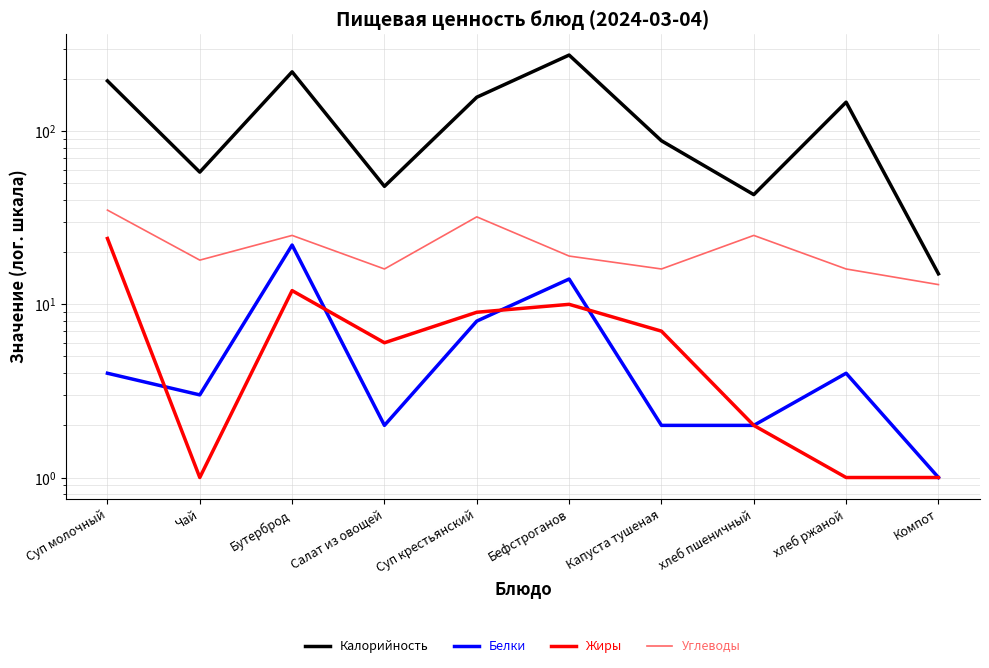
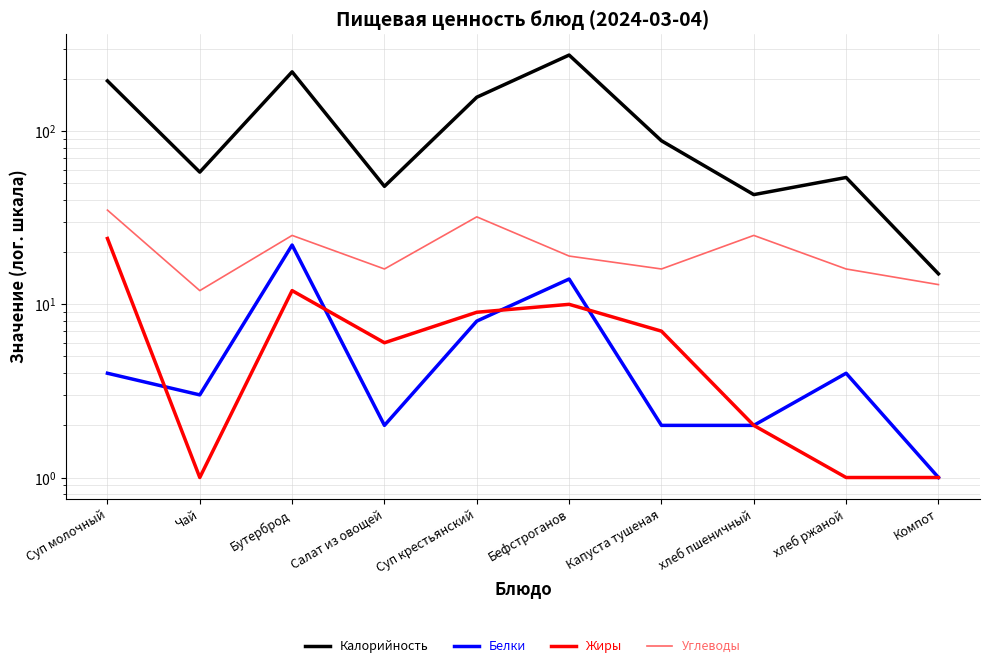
  {
    "Калорийность": {
      "Суп молочный": 200,
      "Чай": 58,
      "Бутерброд": 220,
      "Салат из овощей": 48,
      "Суп крестьянский": 160,
      "Бефстроганов": 280,
      "Капуста тушеная": 90,
      "хлеб пшеничный": 43,
-     "хлеб ржаной": 150,
+     "хлеб ржаной": 54,
      "Компот": 15
    },
    "Белки": {
      "Суп молочный": 4,
      "Чай": 3,
      "Бутерброд": 22,
      "Салат из овощей": 2,
      "Суп крестьянский": 8,
      "Бефстроганов": 14,
      "Капуста тушеная": 2,
      "хлеб ржаной": 4
    },
    "Жиры": {
      "Суп молочный": 24,
      "Чай": 1,
      "Бутерброд": 12,
      "Салат из овощей": 6,
      "Суп крестьянский": 9,
      "Бефстроганов": 10,
      "Капуста тушеная": 7,
      "хлеб ржаной": 1
    },
    "Углеводы": {
      "Суп молочный": 35,
-     "Чай": 18,
+     "Чай": 12,
      "Бутерброд": 25,
      "Салат из овощей": 16,
      "Суп крестьянский": 32,
      "Бефстроганов": 19,
      "Капуста тушеная": 16,
      "хлеб пшеничный": 25,
      "хлеб ржаной": 16,
      "Компот": 13
    }
  }
